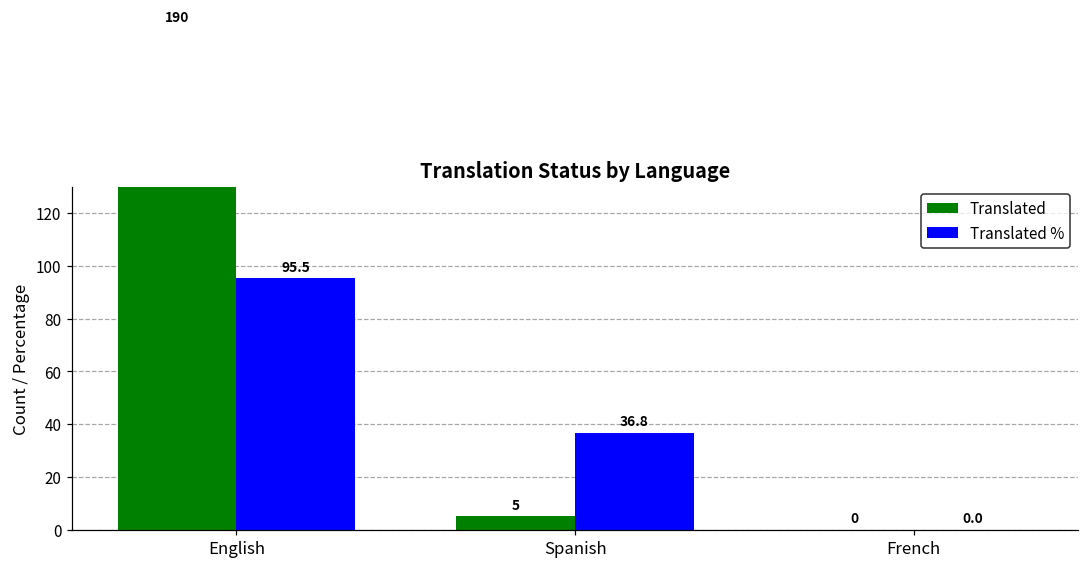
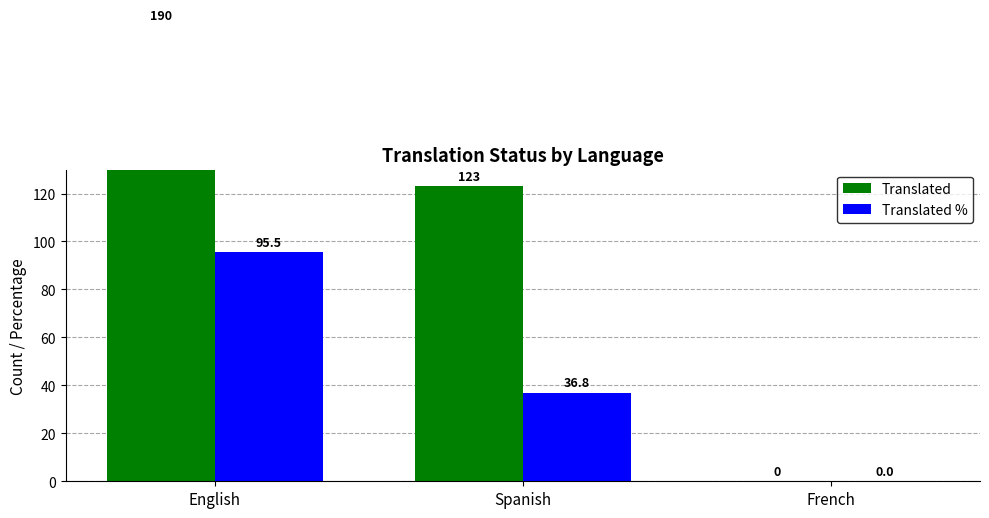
  {
    "Translated": {
-     "Spanish": 5,
+     "Spanish": 123,
      "French": 0
    },
    "Translated %": {
      "English": 95.5,
      "Spanish": 36.8,
      "French": 0.0
    }
  }
